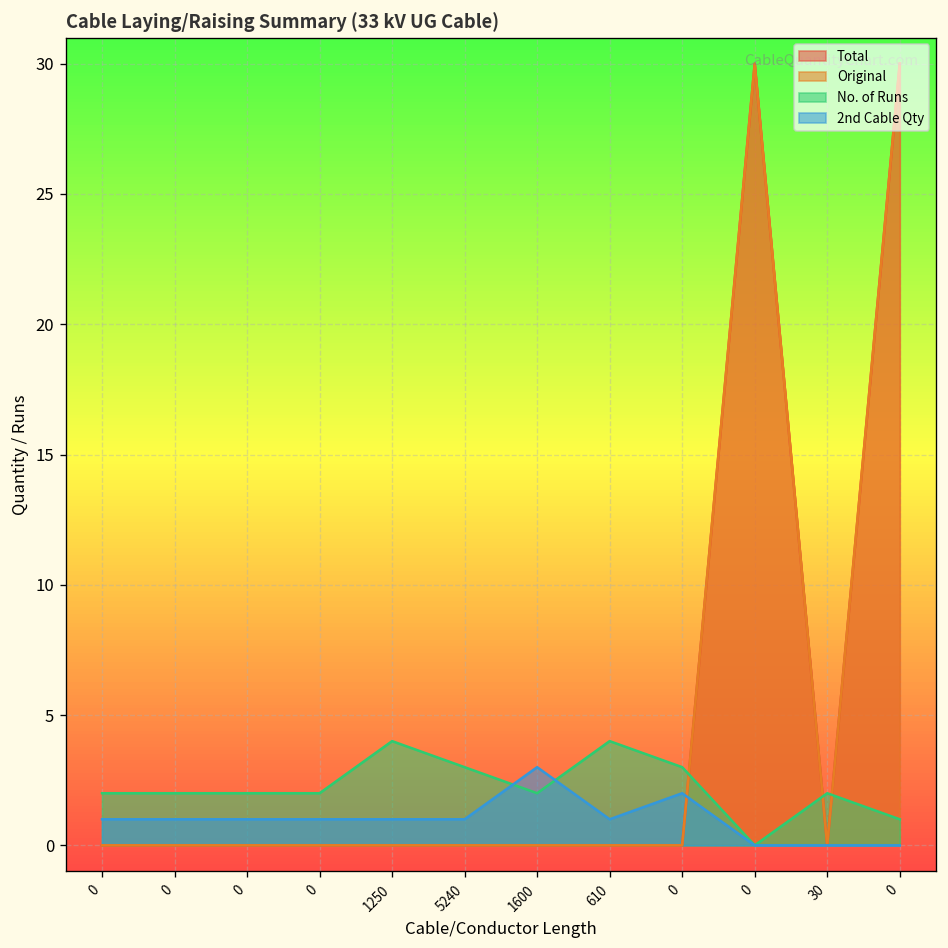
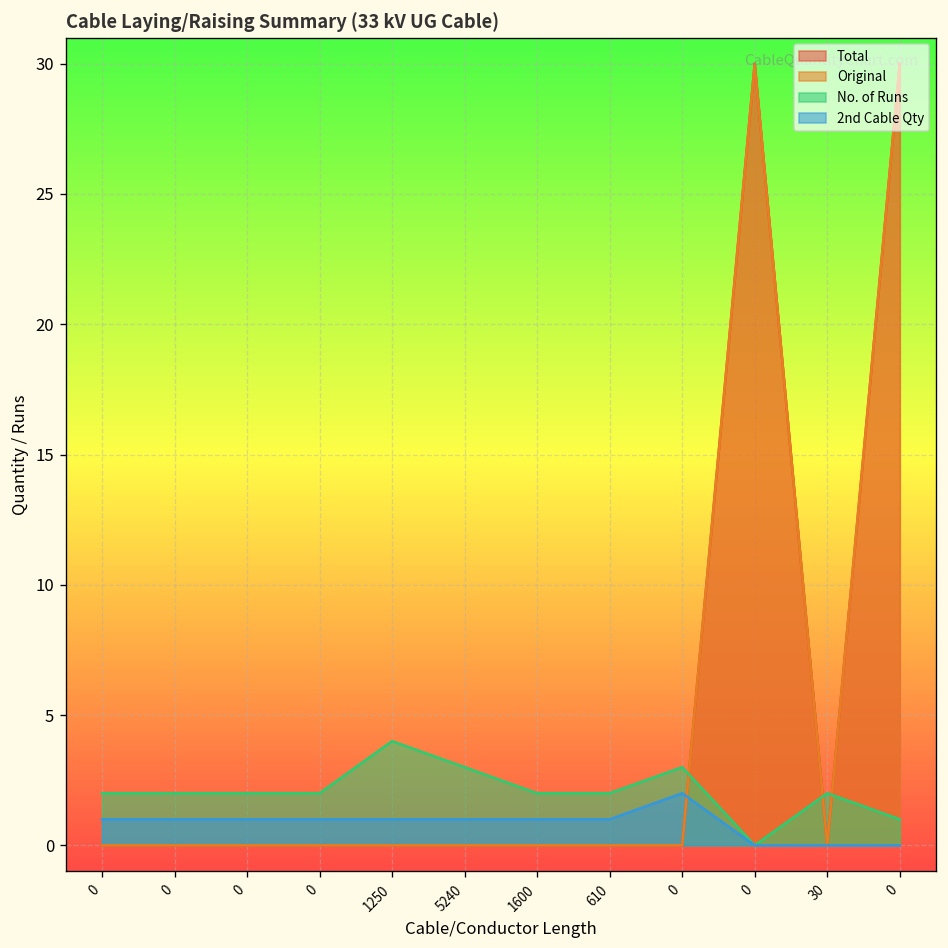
  {
    "Original": {
      "1250": 0,
      "5240": 0,
      "1600": 0,
      "610": 0
    },
    "No. of Runs": {
      "1250": 4,
      "5240": 3,
      "1600": 2,
-     "610": 4,
+     "610": 2,
      "30": 2
    },
    "2nd Cable Qty": {
      "1250": 1,
      "5240": 1,
-     "1600": 3,
+     "1600": 1,
      "610": 1
    }
  }
